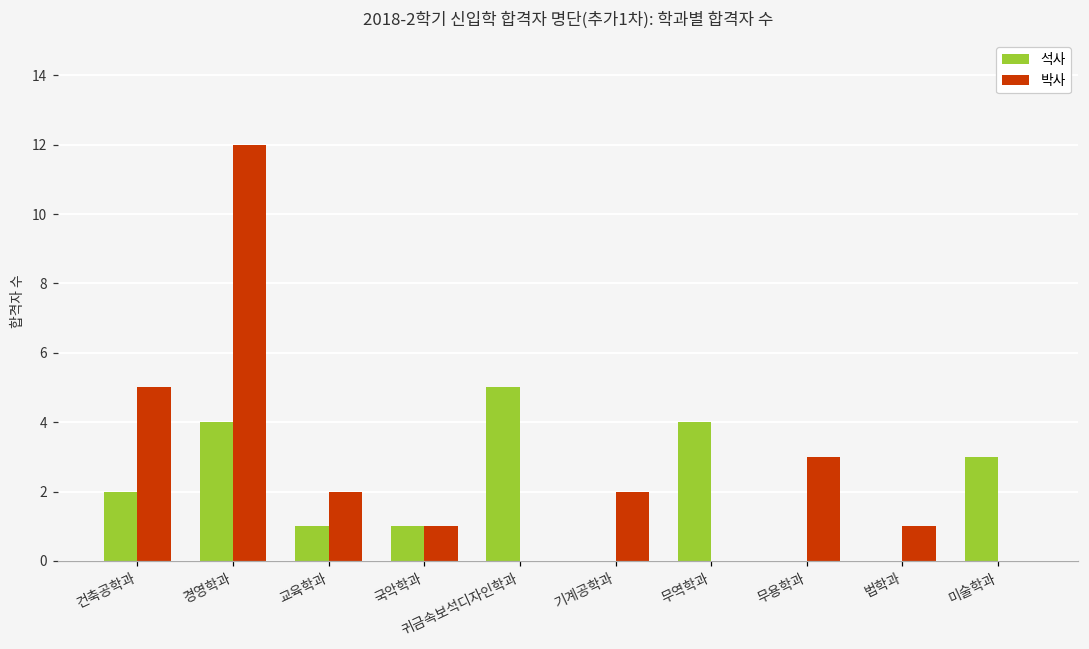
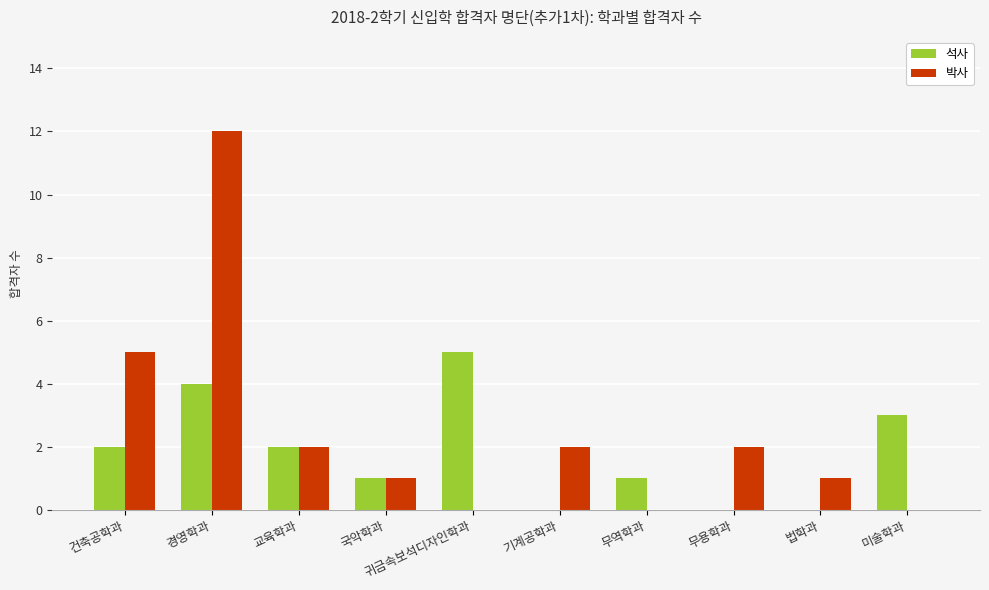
  {
    "석사": {
      "건축공학과": 2,
      "경영학과": 4,
-     "교육학과": 1,
+     "교육학과": 2,
      "국악학과": 1,
      "귀금속보석디자인학과": 5,
      "기계공학과": 0,
-     "무역학과": 4,
+     "무역학과": 1,
      "무용학과": 0,
      "법학과": 0,
      "미술학과": 3
    },
    "박사": {
      "건축공학과": 5,
      "경영학과": 12,
      "교육학과": 2,
      "국악학과": 1,
      "귀금속보석디자인학과": 0,
      "기계공학과": 2,
      "무역학과": 0,
-     "무용학과": 3,
+     "무용학과": 2,
      "법학과": 1,
      "미술학과": 0
    }
  }
